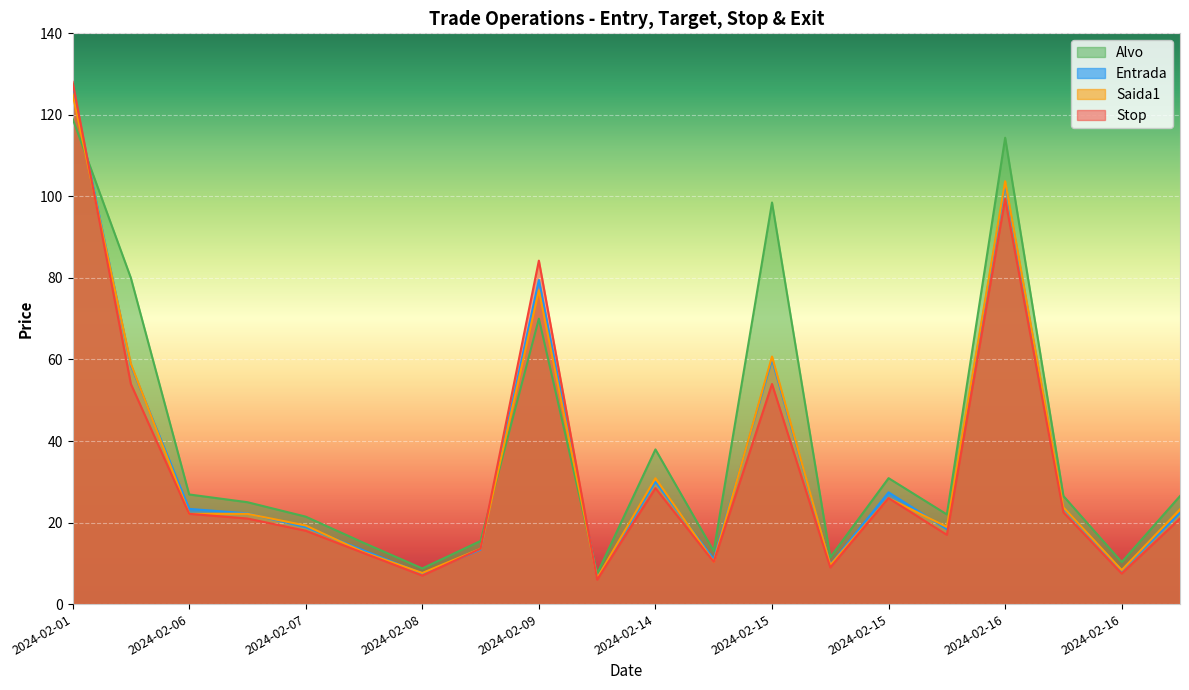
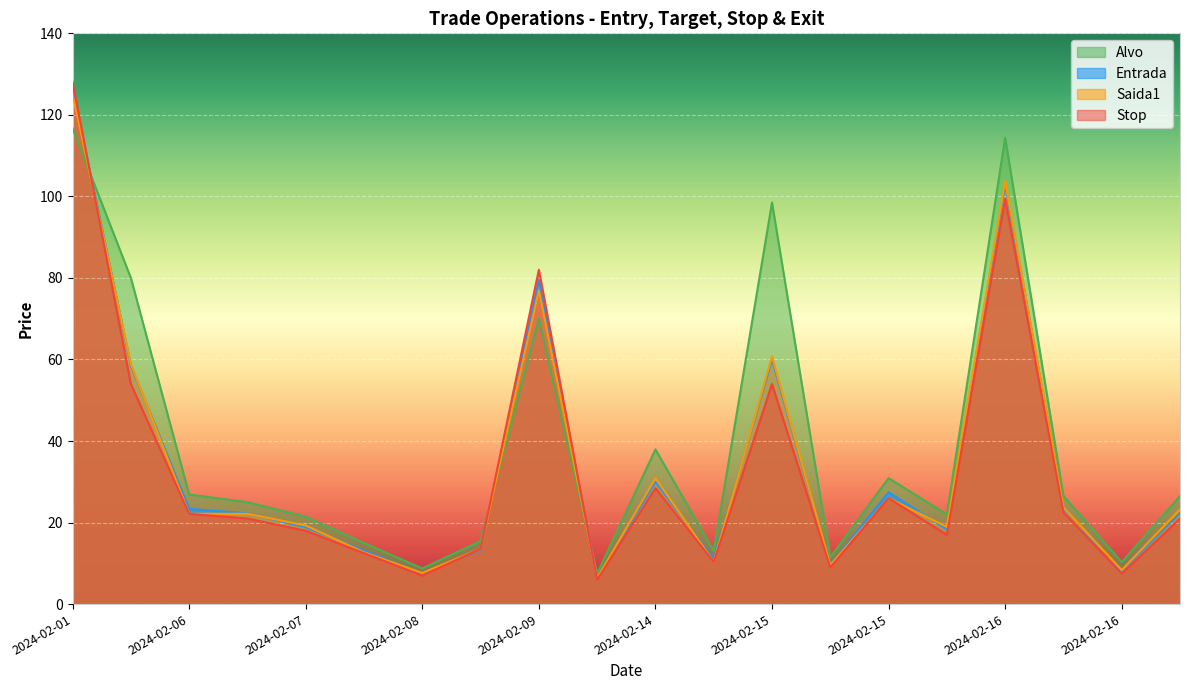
  {
    "Alvo": {
-     "2024-02-01": 119,
+     "2024-02-01": 117,
      "2024-02-09": 70
    },
    "Entrada": {
      "2024-02-01": 126,
      "2024-02-09": 80
    },
    "Saida1": {
      "2024-02-01": 125,
      "2024-02-09": 77
    },
    "Stop": {
      "2024-02-01": 128,
-     "2024-02-09": 84
+     "2024-02-09": 82
    }
  }
